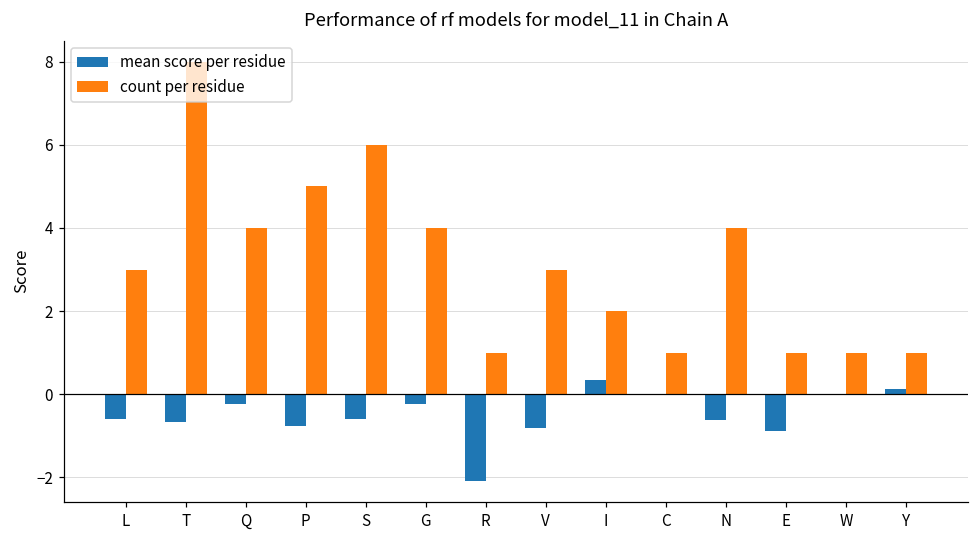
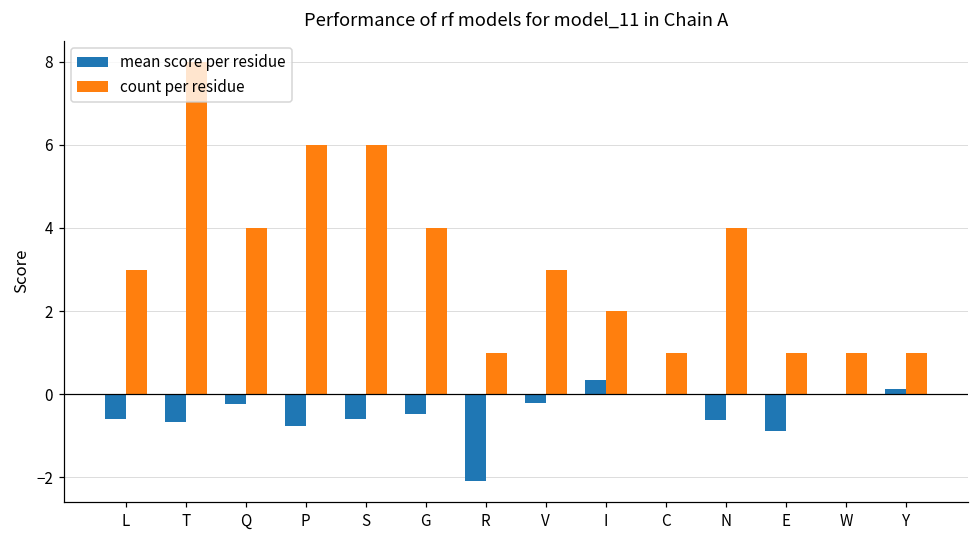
  {
    "mean score per residue": {
      "L": -0.6,
      "T": -0.7,
      "Q": -0.2,
      "P": -0.8,
      "S": -0.6,
-     "G": -0.2,
+     "G": -0.5,
      "R": -2.1,
-     "V": -0.8,
+     "V": -0.2,
      "I": 0.4,
      "C": 0.0,
      "N": -0.6,
      "E": -0.9,
      "W": 0.0,
      "Y": 0.1
    },
    "count per residue": {
      "L": 3,
      "Q": 4,
-     "P": 5,
+     "P": 6,
      "S": 6,
      "G": 4,
      "R": 1,
      "V": 3,
      "I": 2,
      "C": 1,
      "N": 4,
      "E": 1,
      "W": 1,
      "Y": 1
    }
  }
